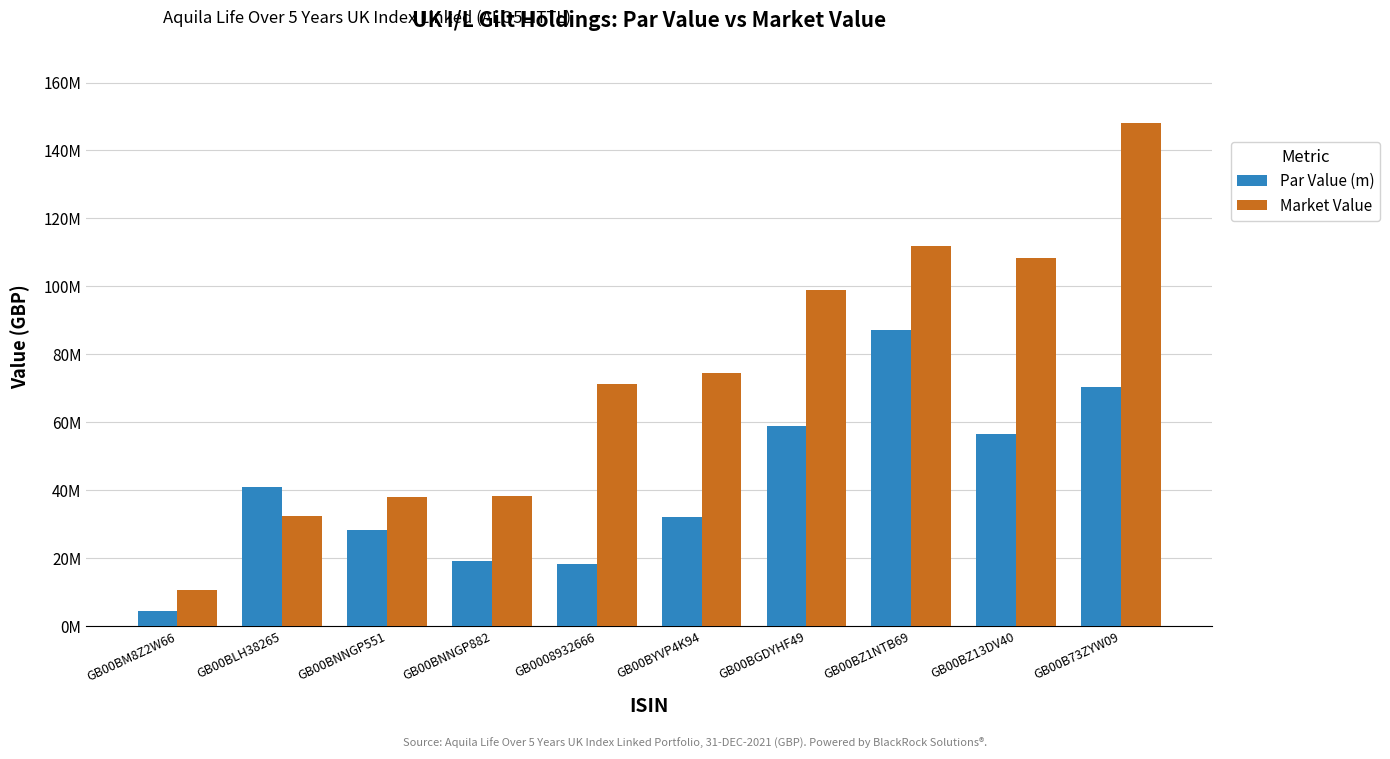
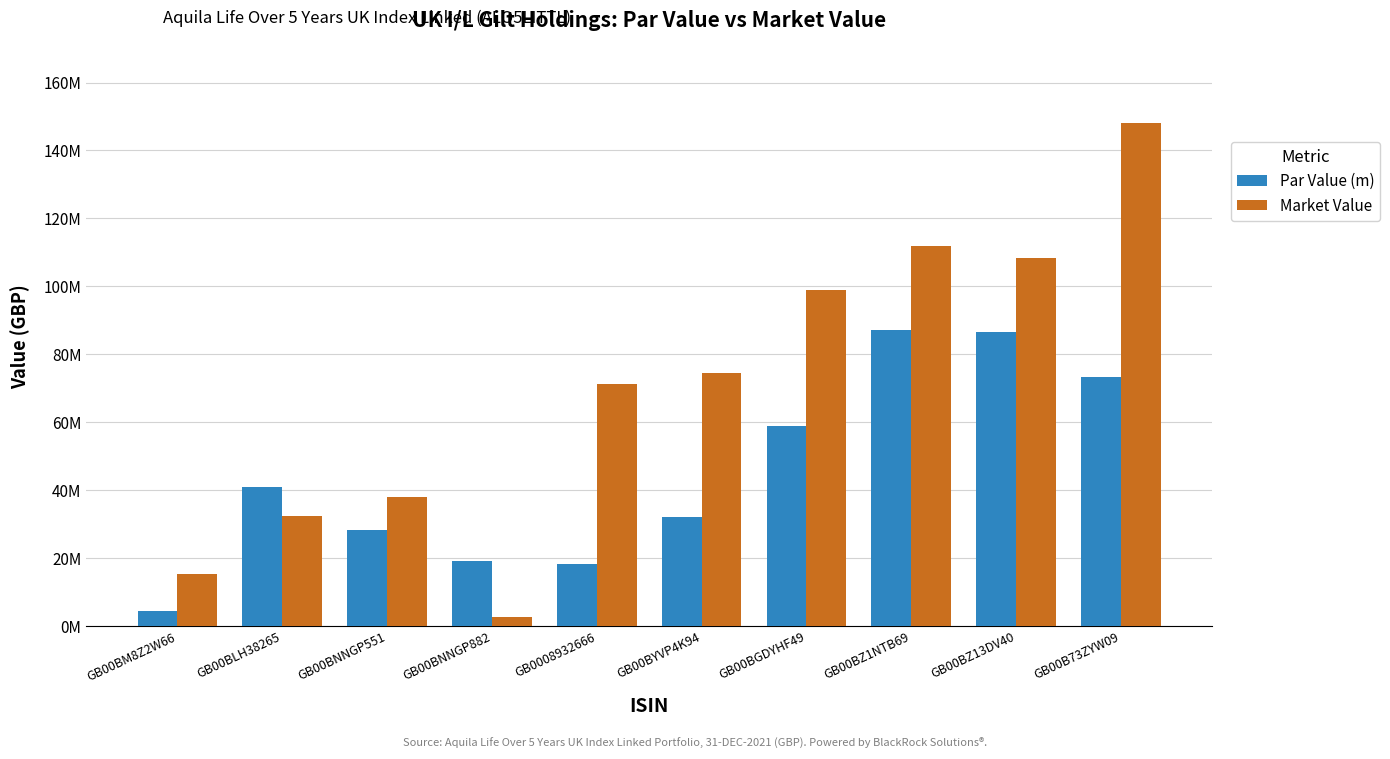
  {
    "Par Value (m)": {
      "GB00BM8Z2W66": 4000000,
      "GB00BLH38265": 41000000,
      "GB00BNNGP551": 28000000,
      "GB00BNNGP882": 19000000,
      "GB0008932666": 18000000,
      "GB00BYVP4K94": 32000000,
      "GB00BGDYHF49": 59000000,
      "GB00BZ1NTB69": 87000000,
-     "GB00BZ13DV40": 57000000,
-     "GB00B73ZYW09": 70000000
+     "GB00BZ13DV40": 86000000,
+     "GB00B73ZYW09": 73000000
    },
    "Market Value": {
-     "GB00BM8Z2W66": 10000000,
+     "GB00BM8Z2W66": 15000000,
      "GB00BLH38265": 32000000,
      "GB00BNNGP551": 38000000,
-     "GB00BNNGP882": 38000000,
+     "GB00BNNGP882": 3000000,
      "GB0008932666": 71000000,
      "GB00BYVP4K94": 74000000,
      "GB00BGDYHF49": 99000000,
      "GB00BZ1NTB69": 112000000,
      "GB00BZ13DV40": 108000000,
      "GB00B73ZYW09": 148000000
    }
  }
